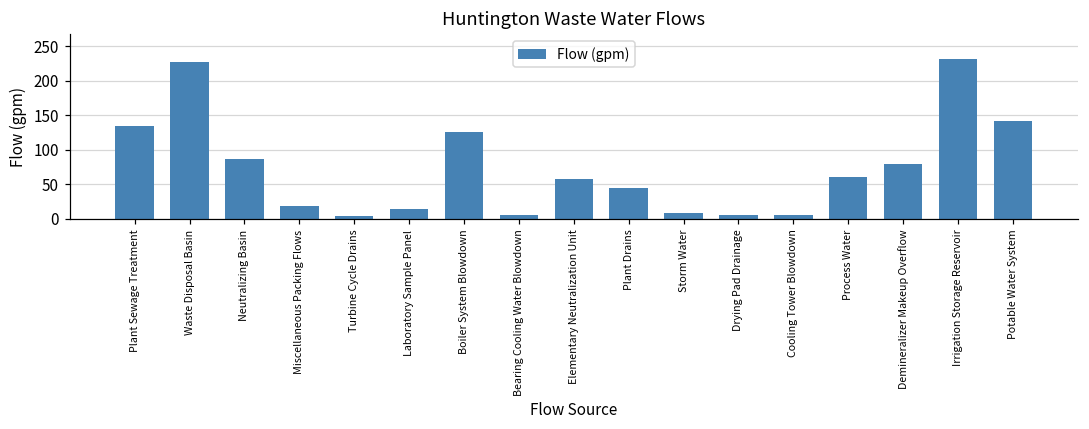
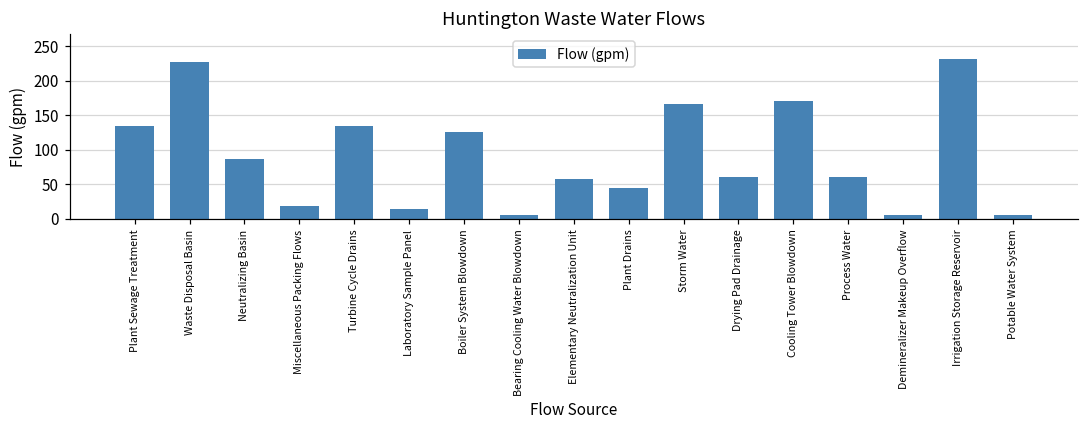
  {
    "Plant Sewage Treatment": 140,
    "Waste Disposal Basin": 230,
    "Neutralizing Basin": 90,
    "Miscellaneous Packing Flows": 20,
-   "Turbine Cycle Drains": 0,
+   "Turbine Cycle Drains": 130,
    "Laboratory Sample Panel": 10,
    "Boiler System Blowdown": 130,
    "Bearing Cooling Water Blowdown": 10,
    "Elementary Neutralization Unit": 60,
    "Plant Drains": 50,
-   "Storm Water": 10,
-   "Drying Pad Drainage": 10,
-   "Cooling Tower Blowdown": 10,
+   "Storm Water": 170,
+   "Drying Pad Drainage": 60,
+   "Cooling Tower Blowdown": 170,
    "Process Water": 60,
-   "Demineralizer Makeup Overflow": 80,
+   "Demineralizer Makeup Overflow": 10,
    "Irrigation Storage Reservoir": 230,
-   "Potable Water System": 140
+   "Potable Water System": 10
  }
